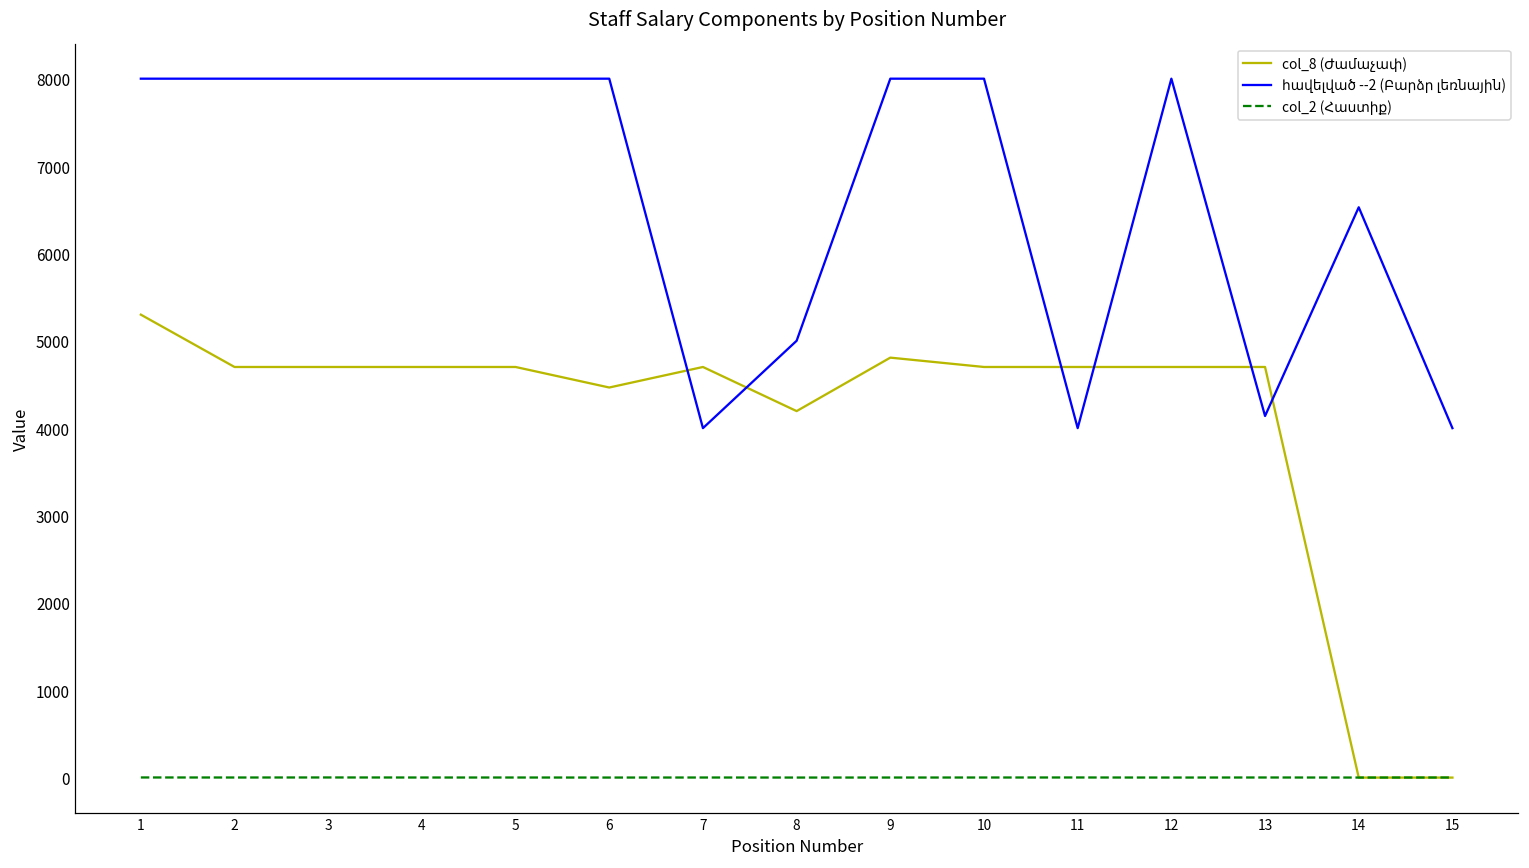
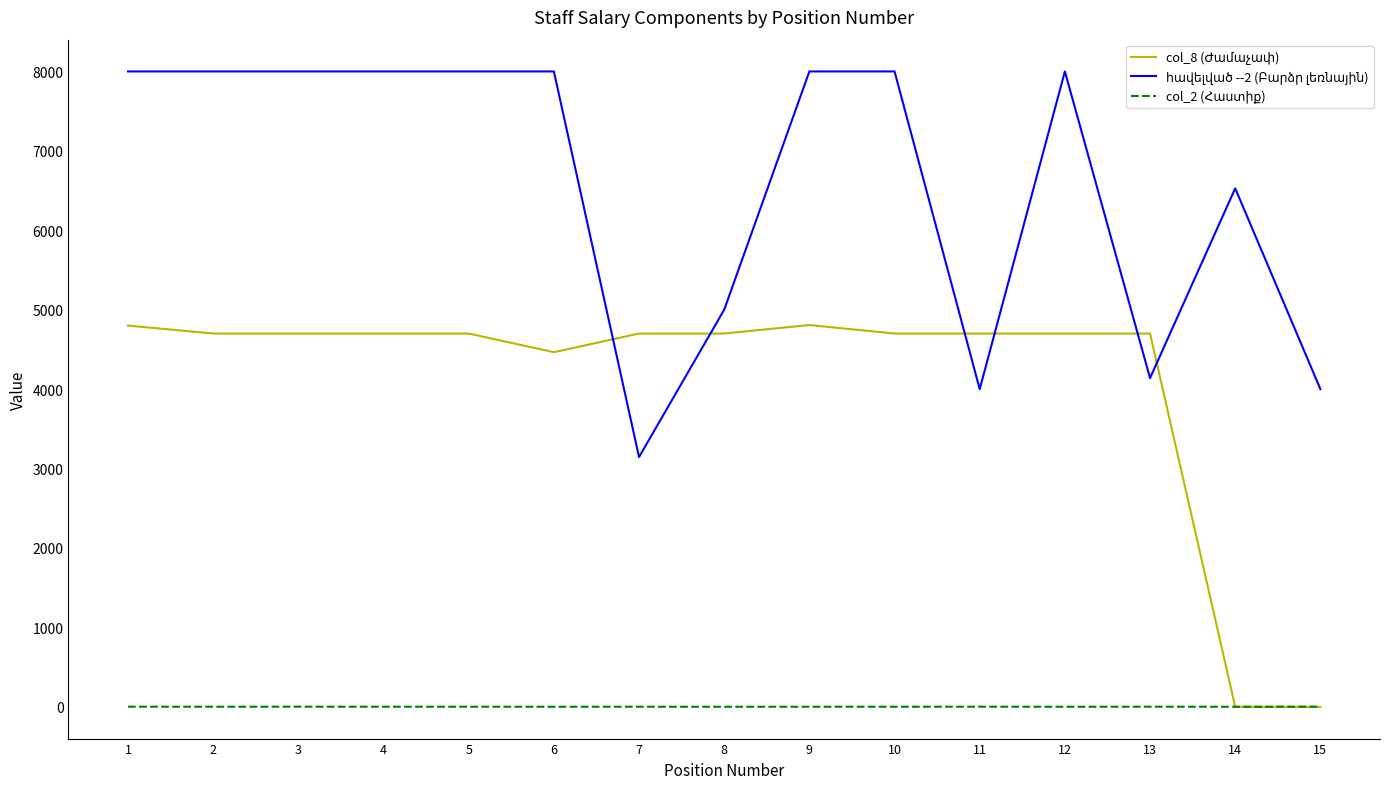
  {
    "col_8 (Ժամաչափ)": {
-     "1": 5300,
+     "1": 4800,
      "2": 4700,
      "3": 4700,
      "4": 4700,
      "5": 4700,
      "6": 4500,
      "7": 4700,
-     "8": 4200,
+     "8": 4700,
      "9": 4800,
      "10": 4700,
      "11": 4700,
      "12": 4700,
      "13": 4700
    },
    "հավելված --2 (Բարձր լեռնային)": {
      "1": 8000,
      "2": 8000,
      "3": 8000,
      "4": 8000,
      "5": 8000,
      "6": 8000,
-     "7": 4000,
+     "7": 3100,
      "8": 5000,
      "9": 8000,
      "10": 8000,
      "11": 4000,
      "12": 8000,
      "13": 4100,
      "14": 6500,
      "15": 4000
    },
    "col_2 (Հաստիք)": {
      "1": 0,
      "2": 0,
      "3": 0,
      "4": 0,
      "5": 0,
      "6": 0,
      "7": 0,
      "8": 0,
      "9": 0,
      "10": 0,
      "11": 0,
      "12": 0,
      "13": 0
    }
  }
